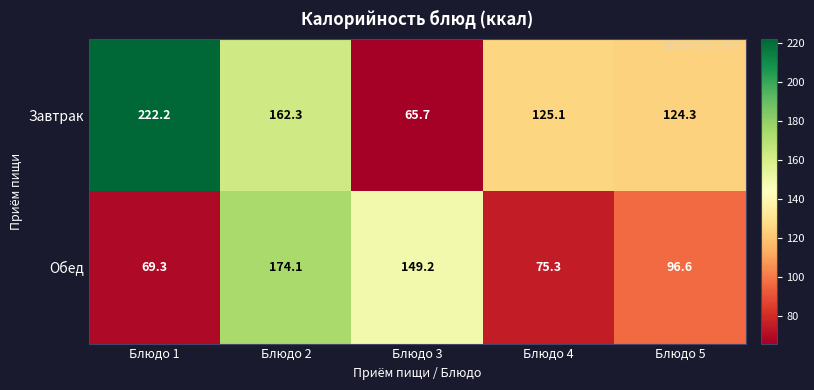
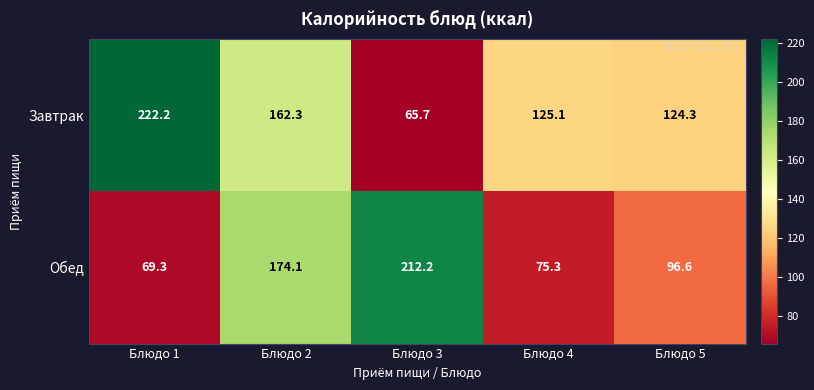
  {
    "Завтрак": {
      "Блюдо 1": 222.2,
      "Блюдо 2": 162.3,
      "Блюдо 3": 65.7,
      "Блюдо 4": 125.1
    },
    "Обед": {
      "Блюдо 1": 69.3,
      "Блюдо 2": 174.1,
-     "Блюдо 3": 149.2,
+     "Блюдо 3": 212.2,
      "Блюдо 4": 75.3,
      "Блюдо 5": 96.6
    }
  }
